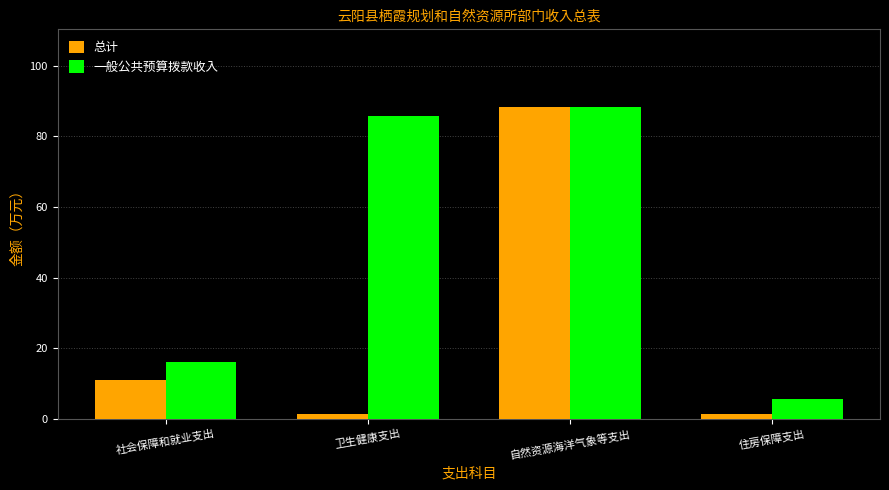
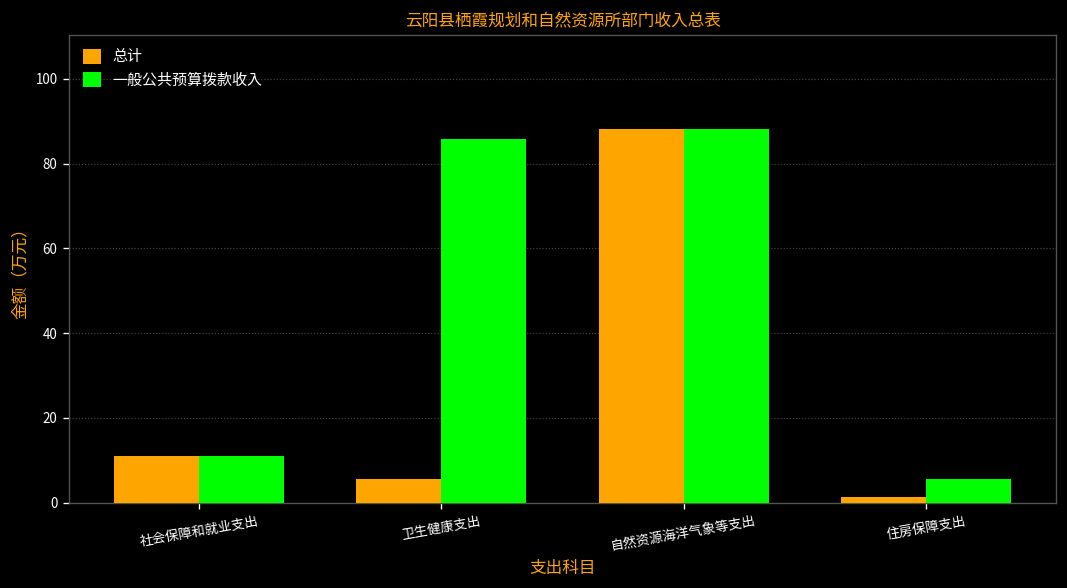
  {
    "总计": {
      "社会保障和就业支出": 11,
-     "卫生健康支出": 1,
+     "卫生健康支出": 6,
      "自然资源海洋气象等支出": 88,
      "住房保障支出": 1
    },
    "一般公共预算拨款收入": {
-     "社会保障和就业支出": 16,
+     "社会保障和就业支出": 11,
      "卫生健康支出": 86,
      "自然资源海洋气象等支出": 88,
      "住房保障支出": 5
    }
  }
